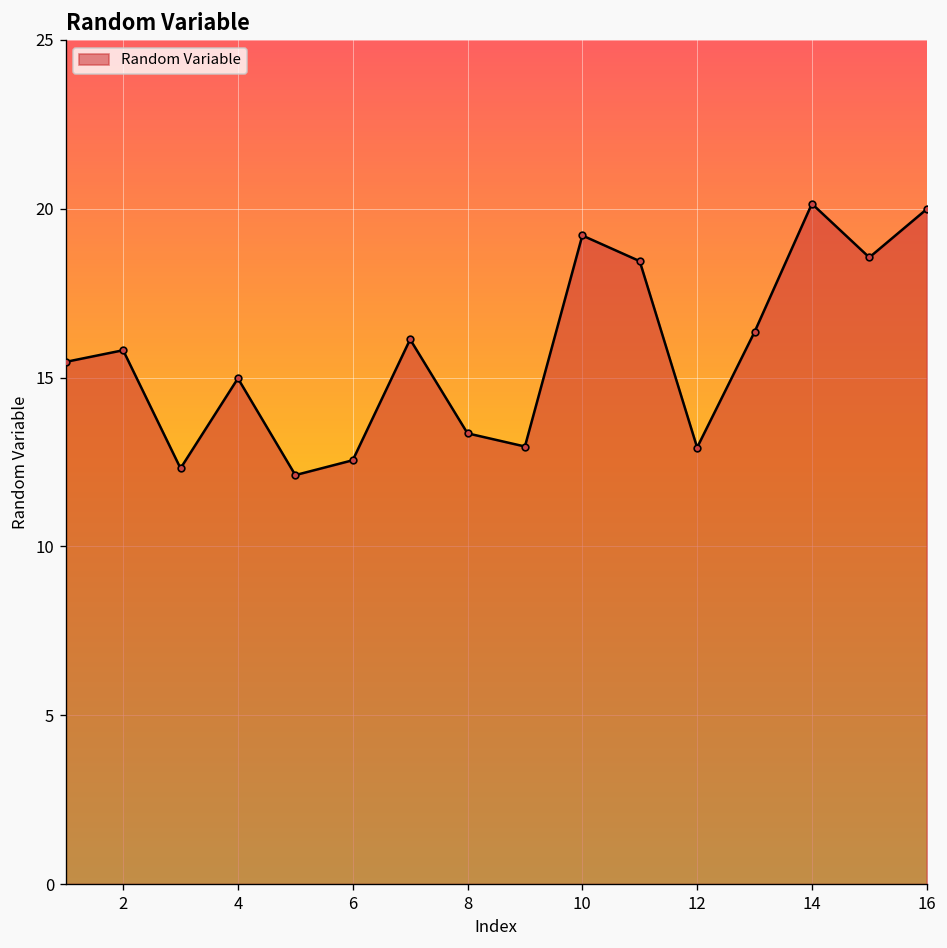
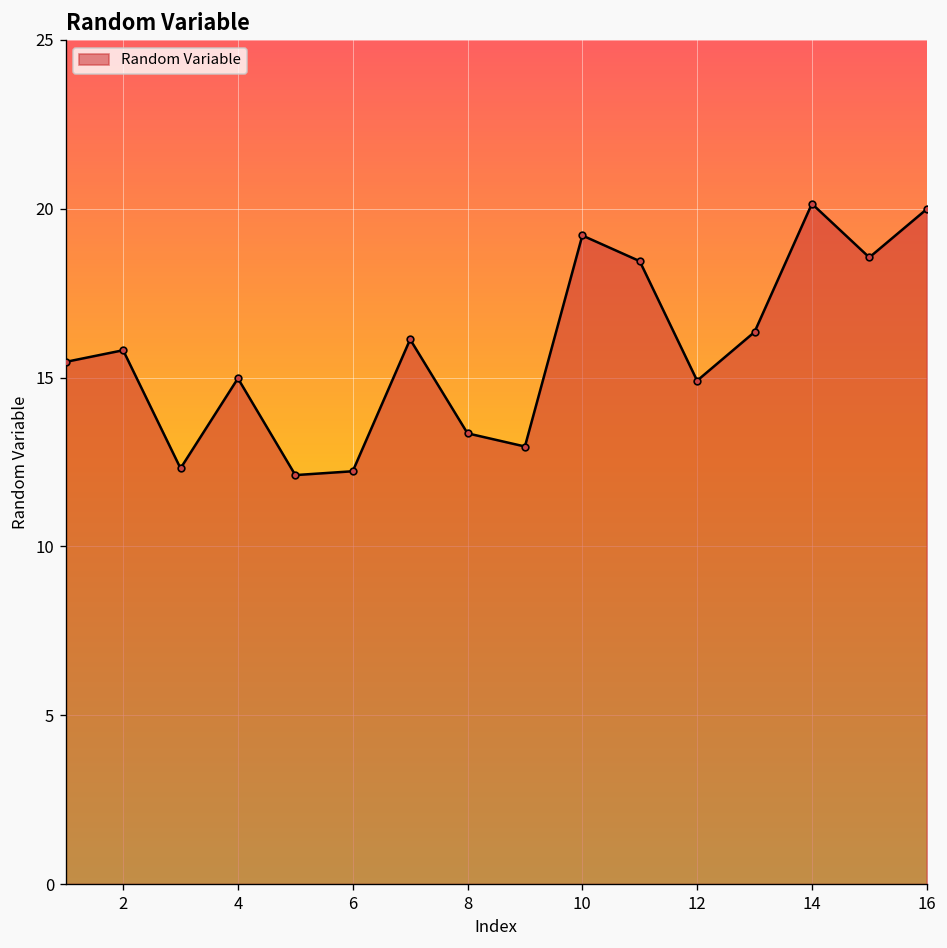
  {
    "2": 15.8,
    "4": 15.0,
-   "6": 12.6,
+   "6": 12.2,
    "8": 13.4,
    "10": 19.2,
-   "12": 12.9,
+   "12": 14.9,
    "14": 20.2,
    "16": 20.0
  }
